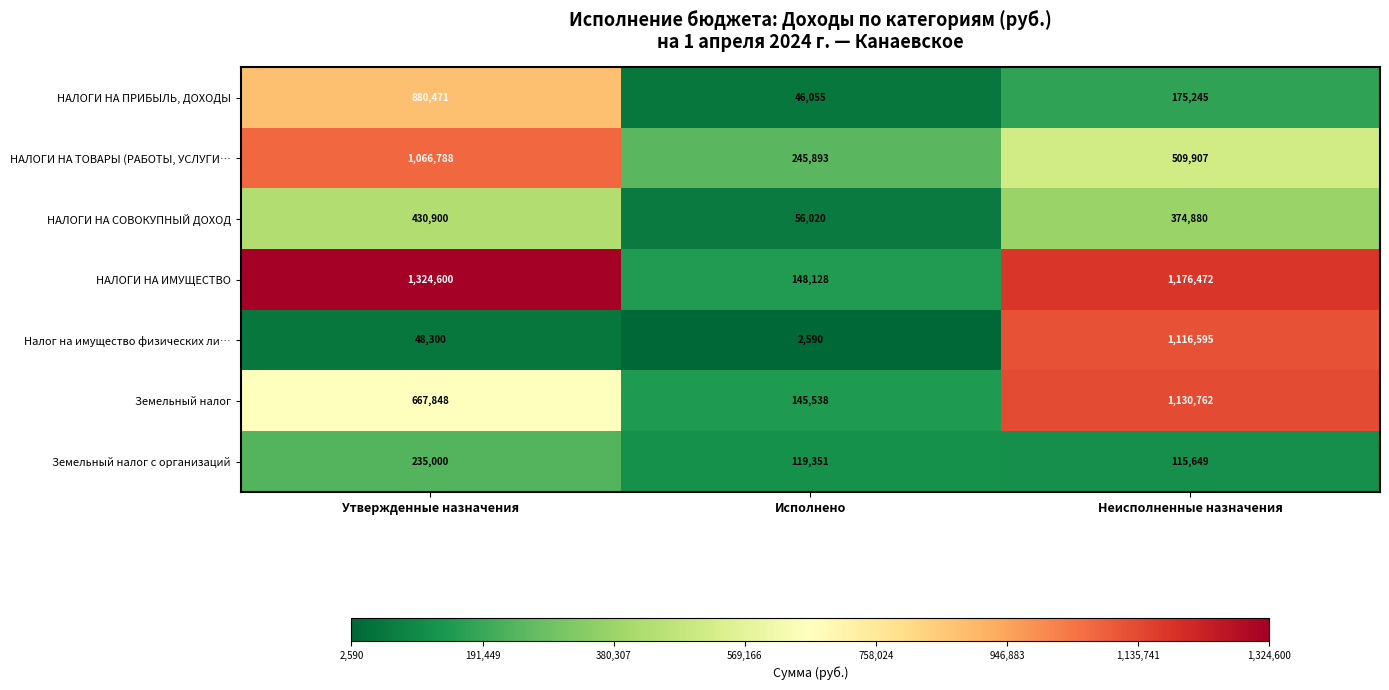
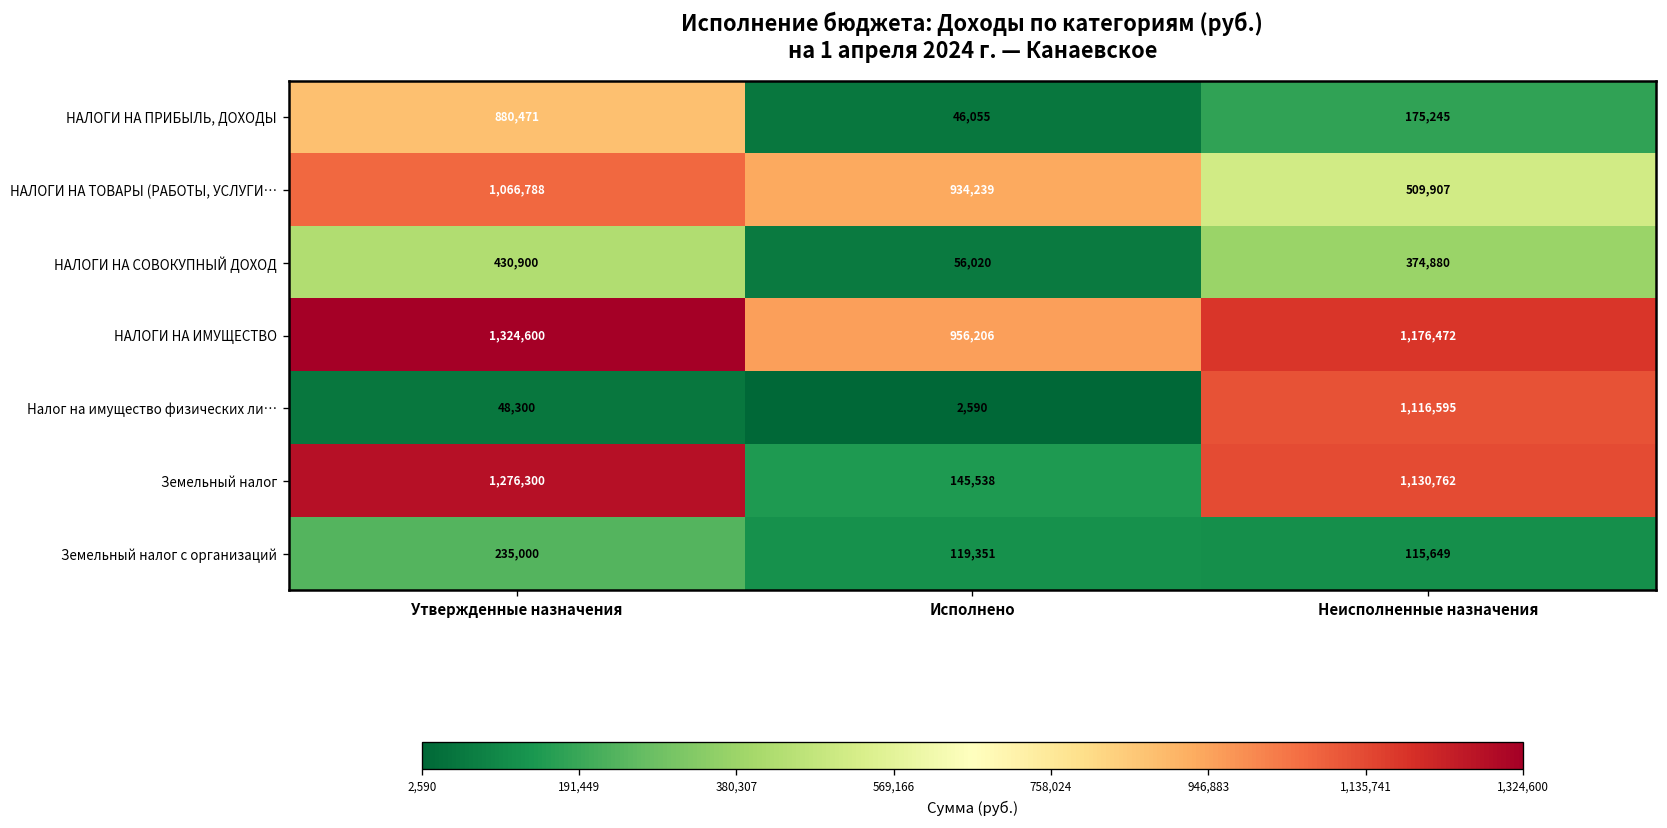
  {
    "НАЛОГИ НА ПРИБЫЛЬ, ДОХОДЫ": {
      "Утвержденные назначения": "880,471",
      "Исполнено": "46,055",
      "Неисполненные назначения": "175,245"
    },
    "НАЛОГИ НА ТОВАРЫ (РАБОТЫ, УСЛУГИ…": {
      "Утвержденные назначения": "1,066,788",
-     "Исполнено": "245,893",
+     "Исполнено": "934,239",
      "Неисполненные назначения": "509,907"
    },
    "НАЛОГИ НА СОВОКУПНЫЙ ДОХОД": {
      "Утвержденные назначения": "430,900",
      "Исполнено": "56,020",
      "Неисполненные назначения": "374,880"
    },
    "НАЛОГИ НА ИМУЩЕСТВО": {
      "Утвержденные назначения": "1,324,600",
-     "Исполнено": "148,128",
+     "Исполнено": "956,206",
      "Неисполненные назначения": "1,176,472"
    },
    "Налог на имущество физических ли…": {
      "Утвержденные назначения": "48,300",
      "Исполнено": "2,590",
      "Неисполненные назначения": "1,116,595"
    },
    "Земельный налог": {
-     "Утвержденные назначения": "667,848",
+     "Утвержденные назначения": "1,276,300",
      "Исполнено": "145,538",
      "Неисполненные назначения": "1,130,762"
    },
    "Земельный налог с организаций": {
      "Утвержденные назначения": "235,000",
      "Исполнено": "119,351",
      "Неисполненные назначения": "115,649"
    }
  }
